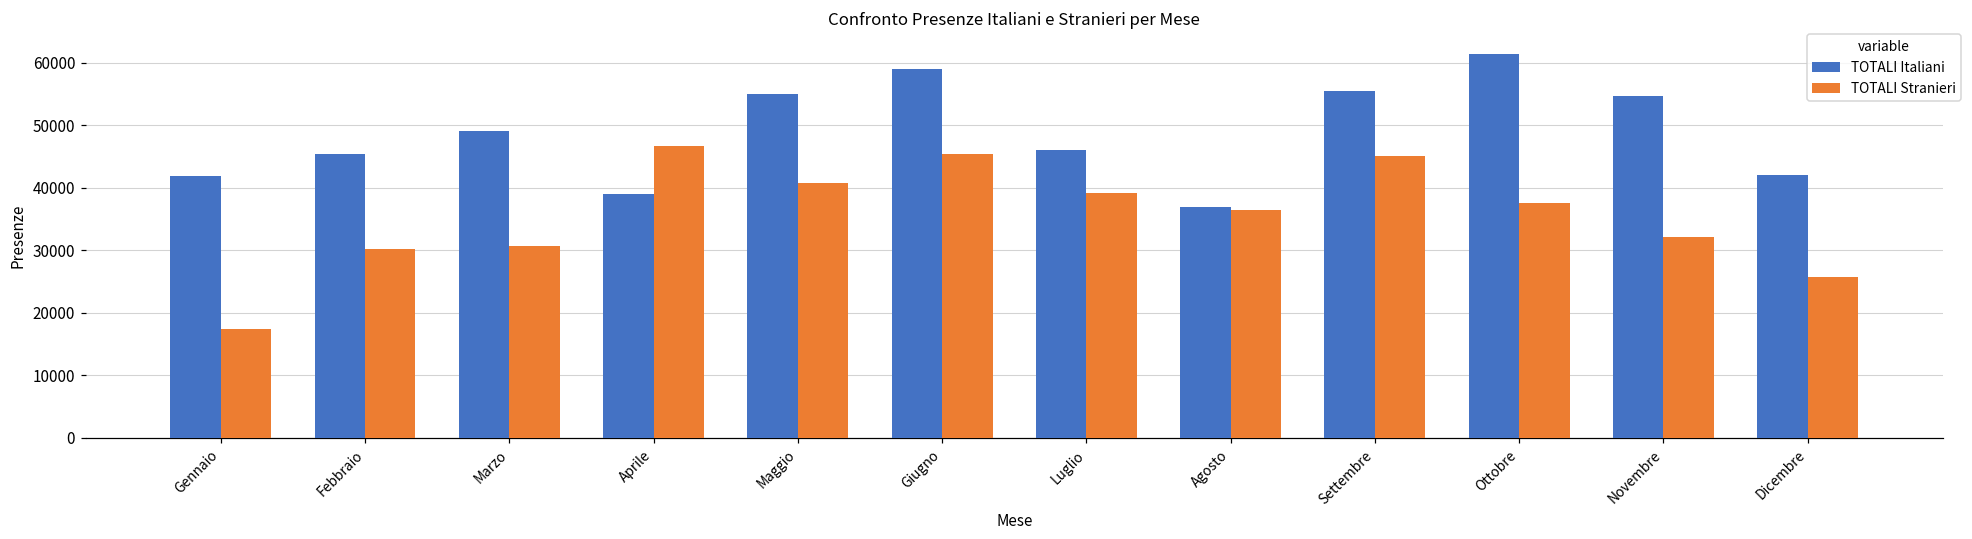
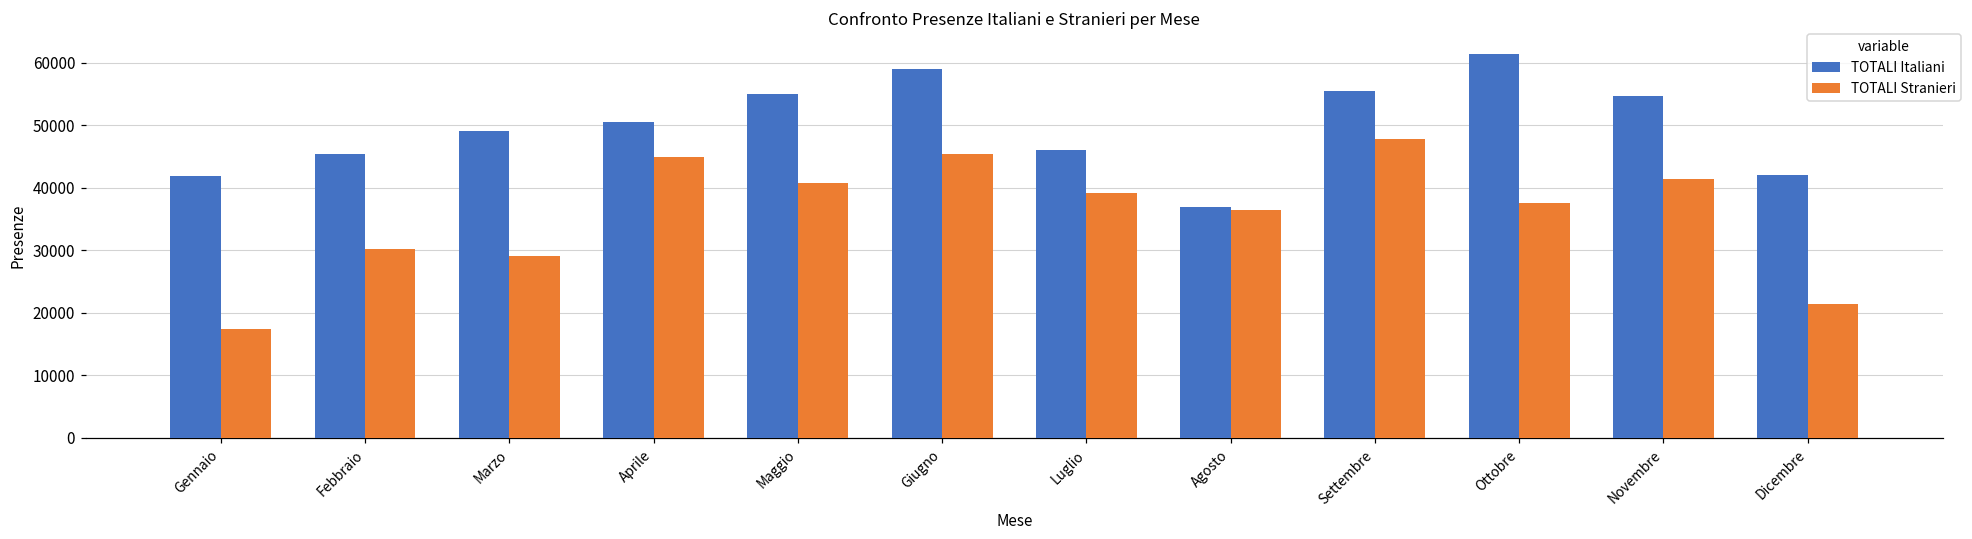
  {
    "TOTALI Italiani": {
      "Gennaio": 42000,
      "Febbraio": 45000,
      "Marzo": 49000,
-     "Aprile": 39000,
+     "Aprile": 51000,
      "Maggio": 55000,
      "Giugno": 59000,
      "Luglio": 46000,
      "Agosto": 37000,
      "Settembre": 55000,
      "Ottobre": 61000,
      "Novembre": 55000,
      "Dicembre": 42000
    },
    "TOTALI Stranieri": {
      "Gennaio": 17000,
      "Febbraio": 30000,
-     "Marzo": 31000,
-     "Aprile": 47000,
+     "Marzo": 29000,
+     "Aprile": 45000,
      "Maggio": 41000,
      "Giugno": 45000,
      "Luglio": 39000,
      "Agosto": 36000,
-     "Settembre": 45000,
+     "Settembre": 48000,
      "Ottobre": 38000,
-     "Novembre": 32000,
-     "Dicembre": 26000
+     "Novembre": 41000,
+     "Dicembre": 21000
    }
  }
